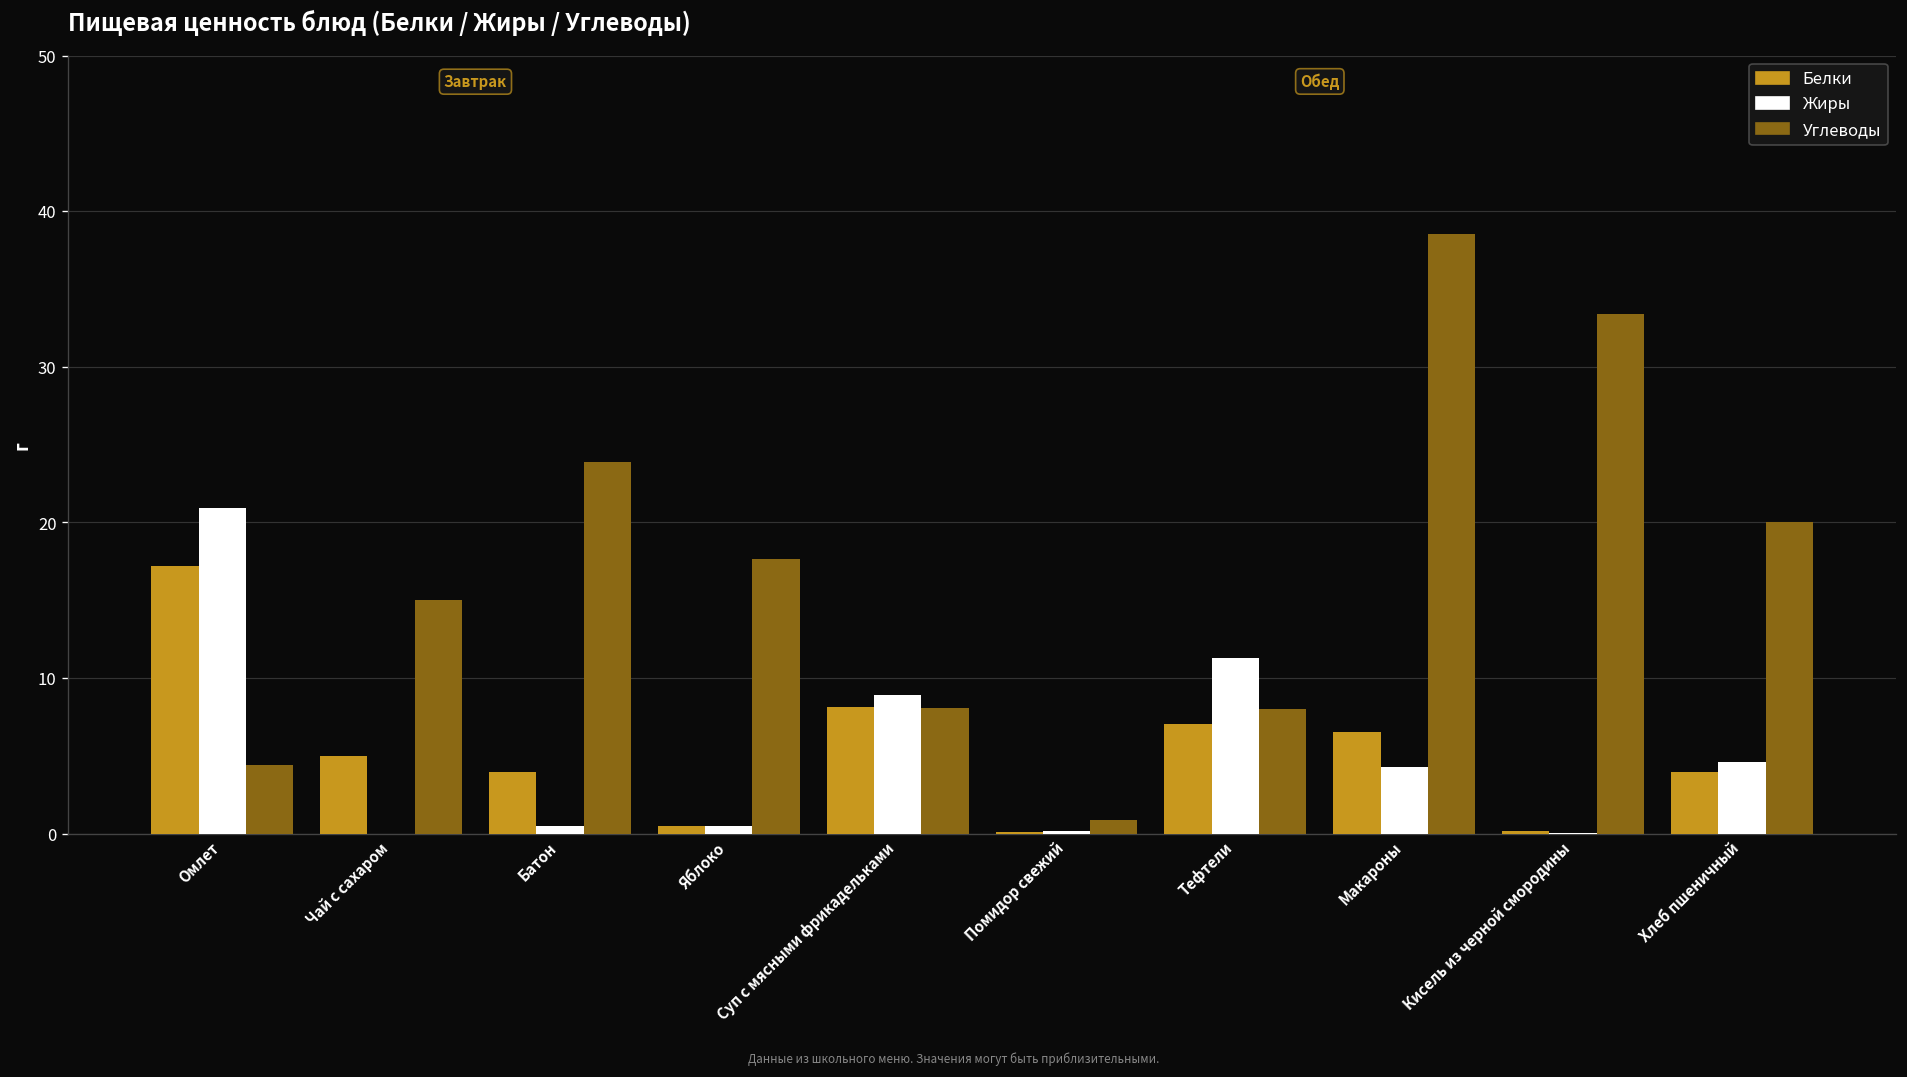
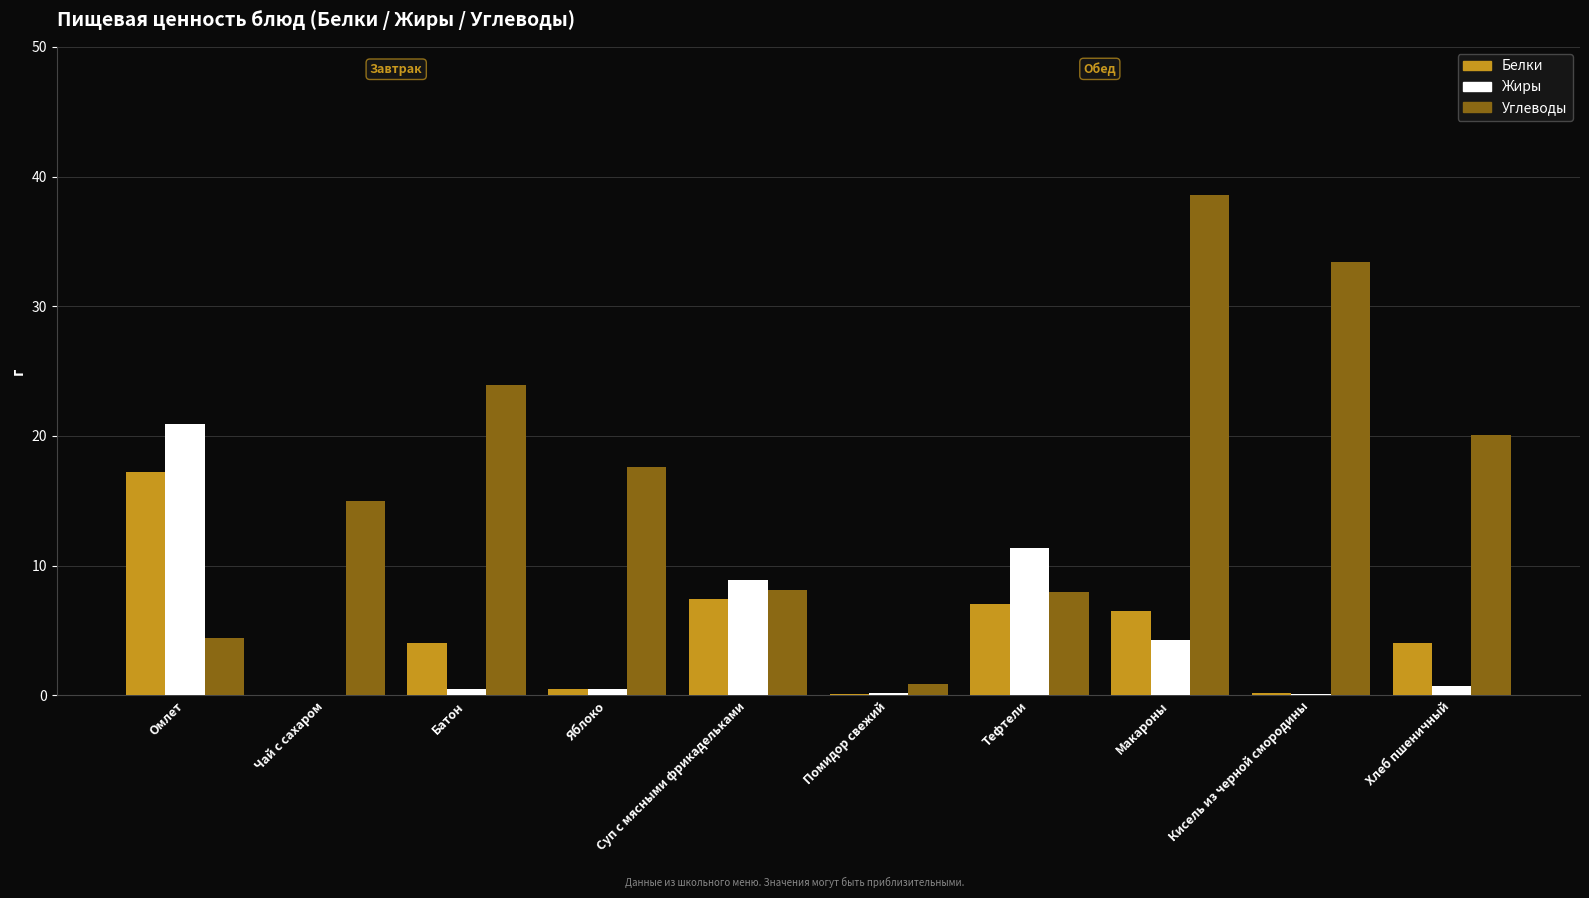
  {
    "Белки": {
      "Омлет": 17.2,
-     "Чай с сахаром": 5,
+     "Чай с сахаром": 0,
      "Батон": 4.0,
      "Яблоко": 0.5,
-     "Суп с мясными фрикадельками": 8.2,
+     "Суп с мясными фрикадельками": 7.4,
      "Тефтели": 7.1,
      "Макароны": 6.5,
      "Кисель из черной смородины": 0.2,
      "Хлеб пшеничный": 4.0
    },
    "Жиры": {
      "Омлет": 21.0,
      "Чай с сахаром": 0.0,
      "Батон": 0.5,
      "Яблоко": 0.5,
      "Суп с мясными фрикадельками": 8.9,
      "Помидор свежий": 0.2,
      "Тефтели": 11.3,
      "Макароны": 4.3,
-     "Хлеб пшеничный": 4.6
+     "Хлеб пшеничный": 0.8
    },
    "Углеводы": {
      "Омлет": 4.4,
      "Чай с сахаром": 15.0,
      "Батон": 23.9,
      "Яблоко": 17.6,
      "Суп с мясными фрикадельками": 8.1,
      "Помидор свежий": 0.9,
      "Тефтели": 8.0,
      "Макароны": 38.6,
      "Кисель из черной смородины": 33.4,
      "Хлеб пшеничный": 20.1
    }
  }
